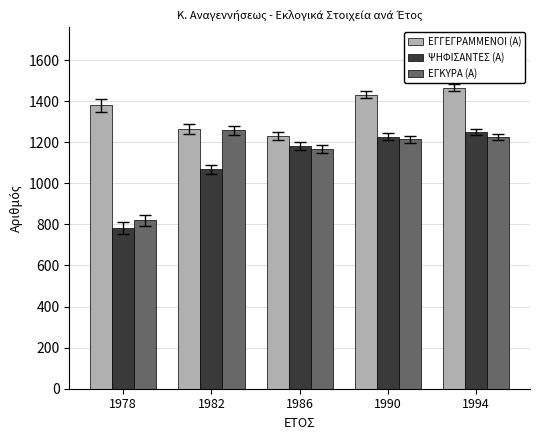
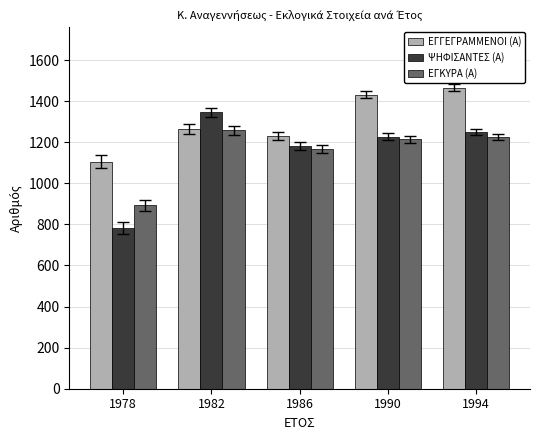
  {
    "ΕΓΓΕΓΡΑΜΜΕΝΟΙ (Α)": {
-     "1978": 1380,
+     "1978": 1110,
      "1982": 1260,
      "1986": 1230,
      "1990": 1430,
      "1994": 1470
    },
    "ΨΗΦΙΣΑΝΤΕΣ (Α)": {
      "1978": 780,
-     "1982": 1070,
+     "1982": 1350,
      "1986": 1180,
      "1990": 1230,
      "1994": 1250
    },
    "ΕΓΚΥΡΑ (Α)": {
-     "1978": 820,
+     "1978": 890,
      "1982": 1260,
      "1986": 1170,
      "1990": 1210,
      "1994": 1230
    }
  }
